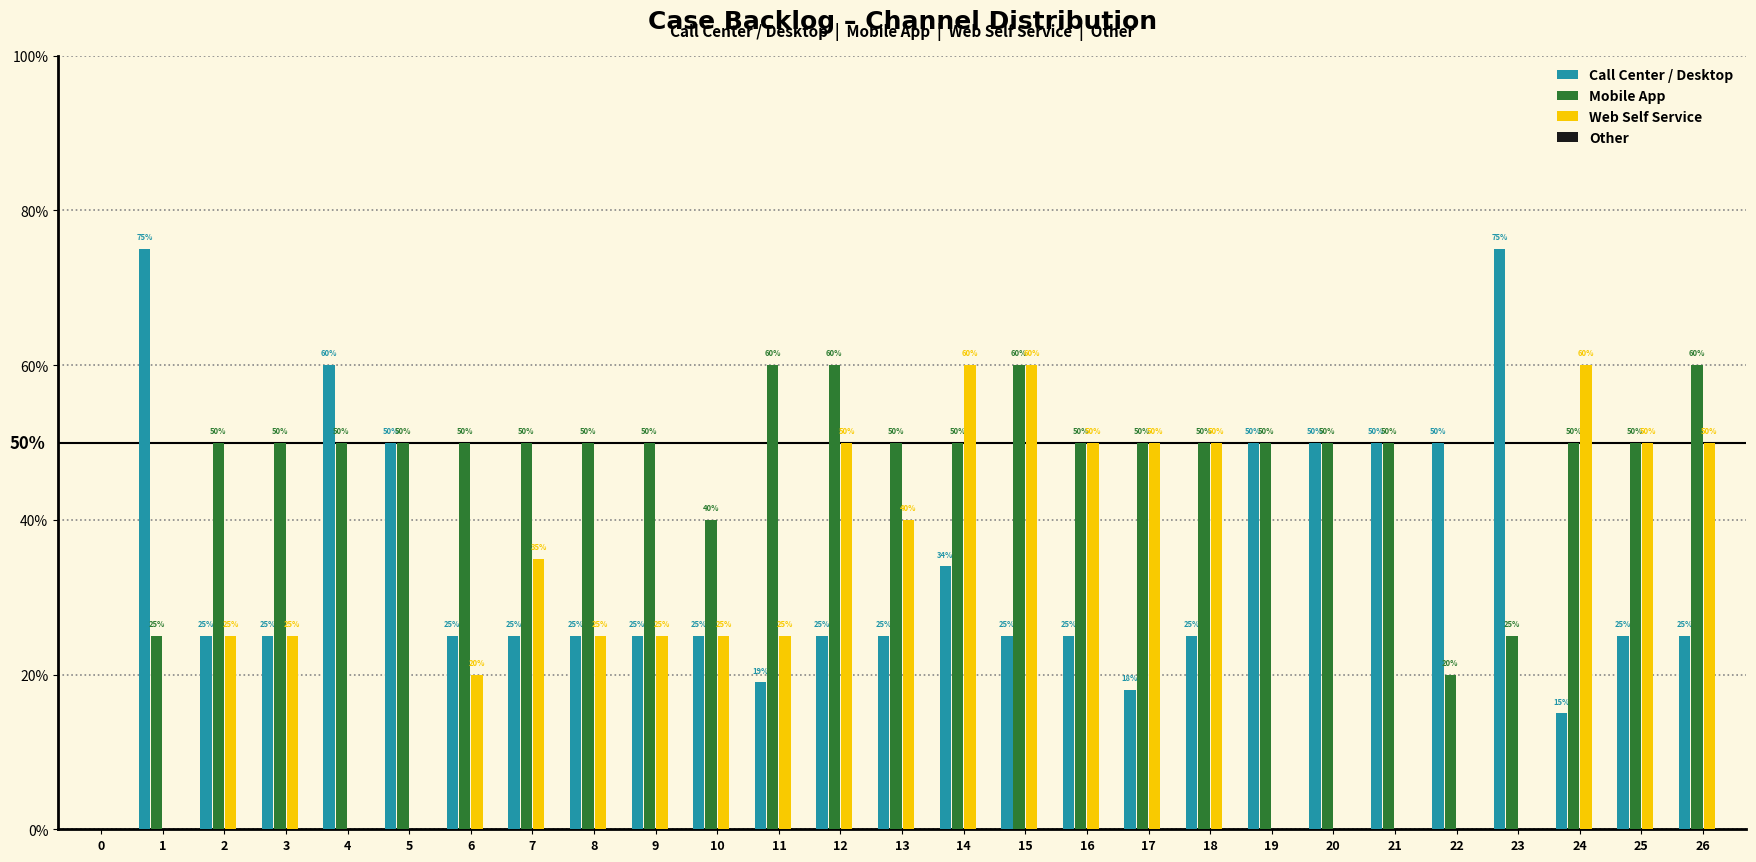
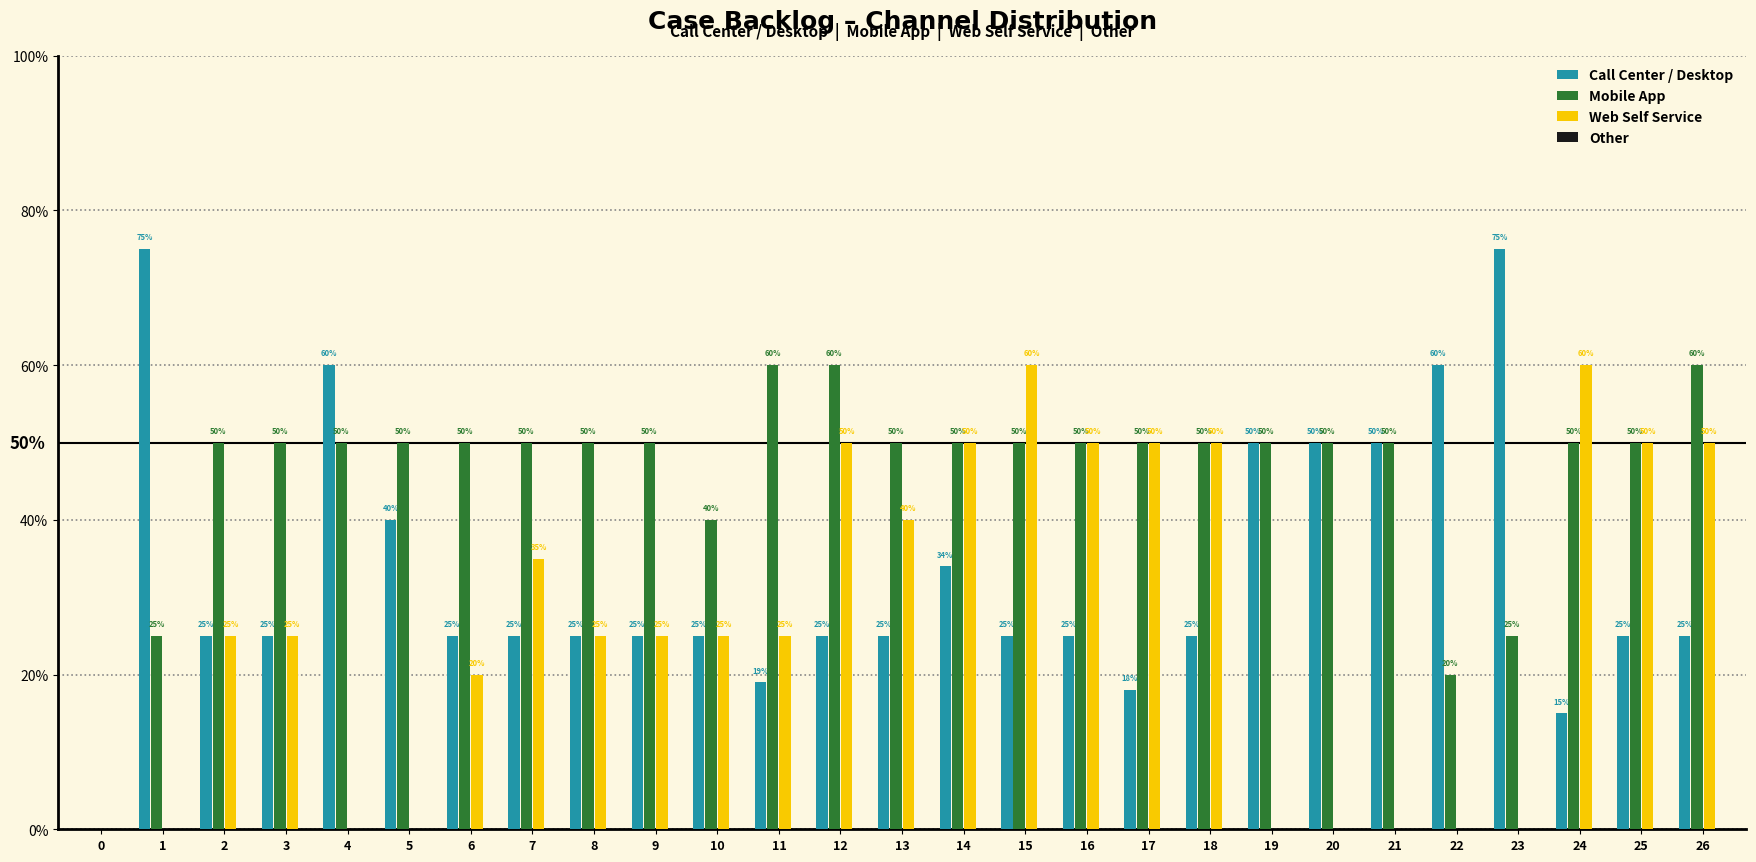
  {
    "Call Center / Desktop": {
      "1": "75%",
      "2": "25%",
      "3": "25%",
      "4": "60%",
-     "5": "50%",
+     "5": "40%",
      "6": "25%",
      "7": "25%",
      "8": "25%",
      "9": "25%",
      "10": "25%",
      "11": "19%",
      "12": "25%",
      "13": "25%",
      "14": "34%",
      "15": "25%",
      "16": "25%",
      "17": "18%",
      "18": "25%",
-     "22": "50%",
+     "22": "60%",
      "23": "75%",
      "24": "15%",
      "25": "25%",
      "26": "25%"
    },
    "Mobile App": {
      "1": "25%",
      "2": "50%",
      "3": "50%",
      "4": "50%",
      "6": "50%",
      "7": "50%",
      "8": "50%",
      "9": "50%",
      "10": "40%",
      "11": "60%",
      "12": "60%",
      "13": "50%",
      "14": "50%",
-     "15": "60%",
+     "15": "50%",
      "22": "20%",
      "23": "25%",
      "24": "50%",
      "26": "60%"
    },
    "Web Self Service": {
      "2": "25%",
      "3": "25%",
      "6": "20%",
      "7": "35%",
      "8": "25%",
      "9": "25%",
      "10": "25%",
      "11": "25%",
      "12": "50%",
      "13": "40%",
-     "14": "60%",
+     "14": "50%",
      "24": "60%",
      "26": "50%"
    },
    "Other": {
      "0": "0%",
      "1": "0%",
      "2": "0%",
      "3": "0%",
      "4": "0%",
      "5": "0%",
      "6": "0%",
      "7": "0%",
      "8": "0%",
      "9": "0%",
      "10": "0%",
      "11": "0%",
      "12": "0%",
      "13": "0%",
      "14": "0%",
      "15": "0%",
      "16": "0%",
      "17": "0%",
      "18": "0%",
      "19": "0%",
      "20": "0%",
      "21": "0%",
      "22": "0%",
      "23": "0%",
      "24": "0%",
      "25": "0%",
      "26": "0%"
    }
  }
